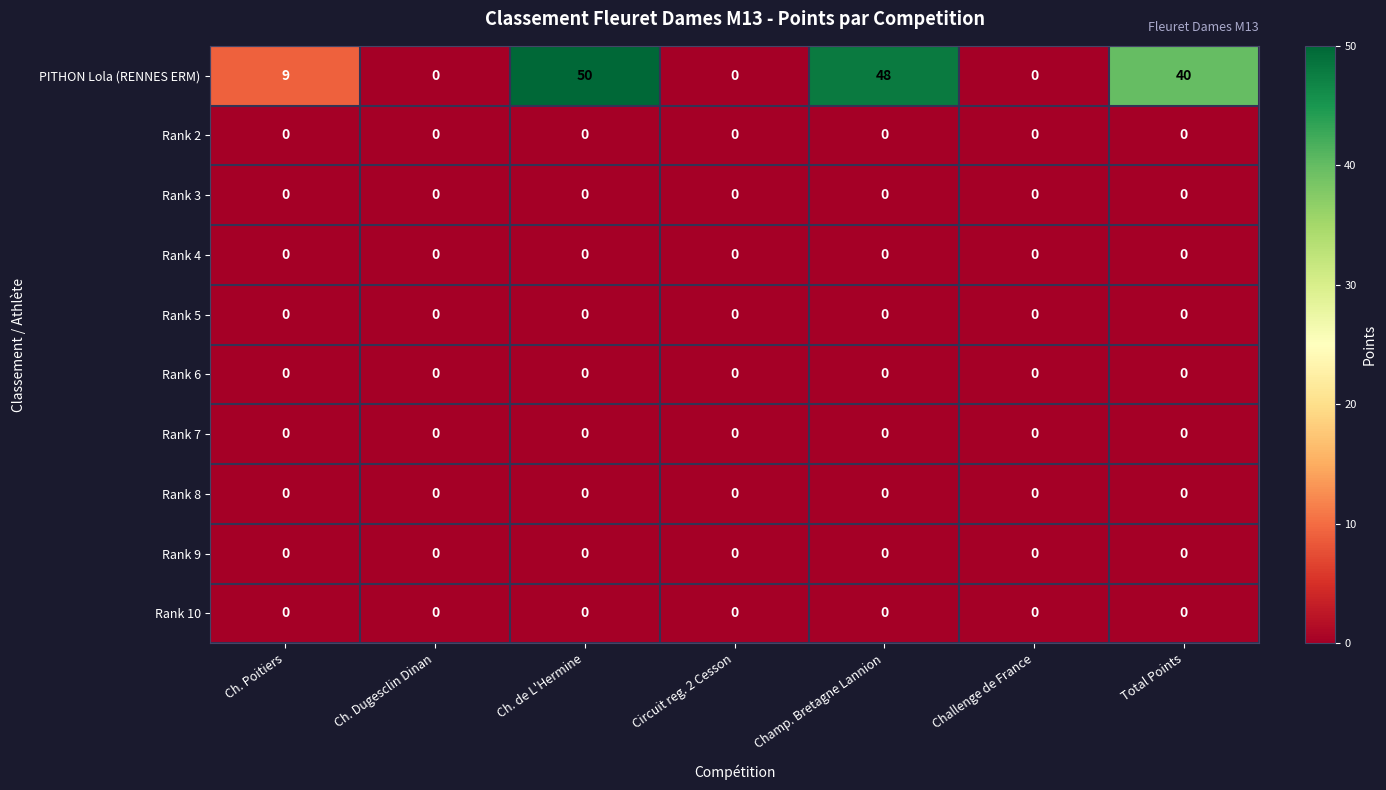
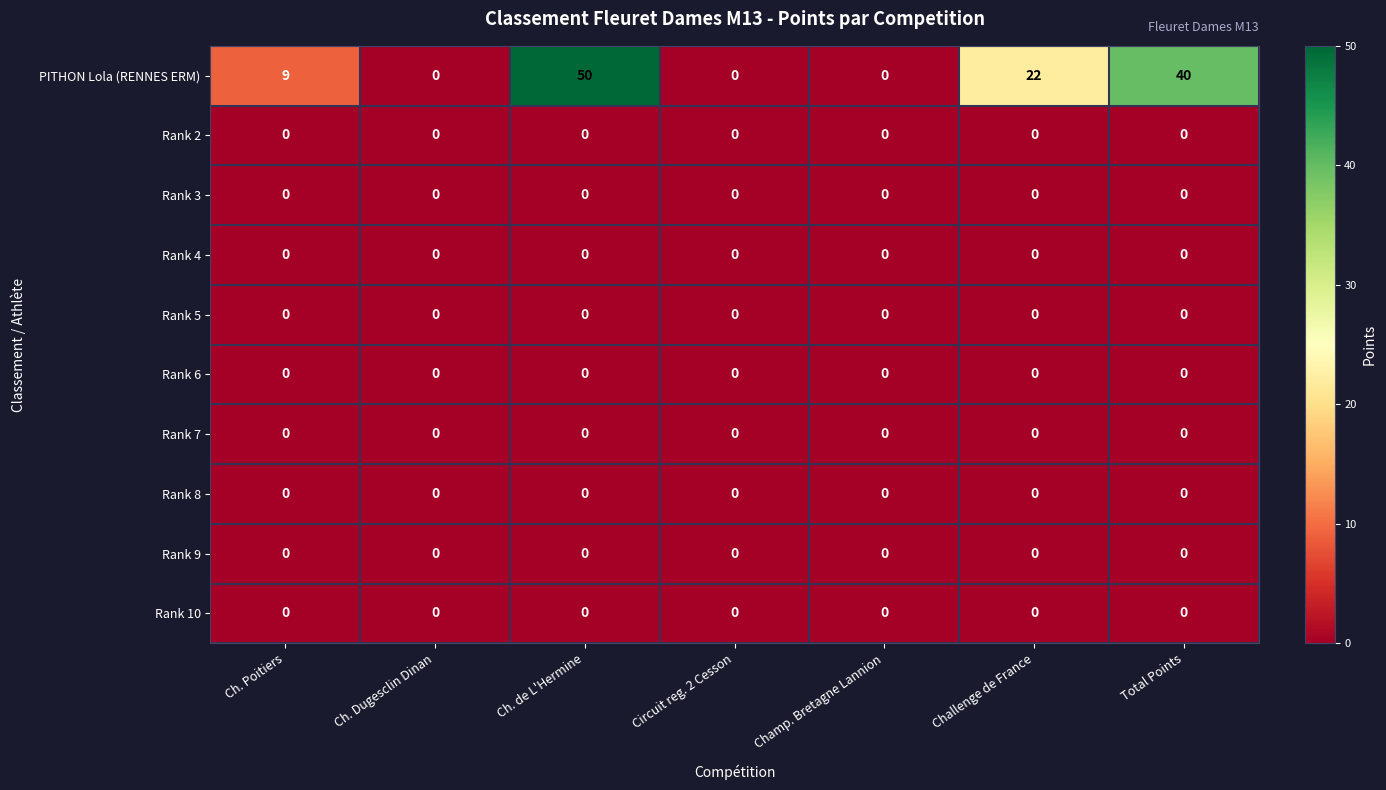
  {
    "PITHON Lola (RENNES ERM)": {
      "Ch. Poitiers": 9,
      "Ch. Dugesclin Dinan": 0,
      "Ch. de L'Hermine": 50,
      "Circuit reg. 2 Cesson": 0,
-     "Champ. Bretagne Lannion": 48,
-     "Challenge de France": 0,
+     "Champ. Bretagne Lannion": 0,
+     "Challenge de France": 22,
      "Total Points": 40
    },
    "Rank 2": {
      "Ch. Poitiers": 0,
      "Ch. Dugesclin Dinan": 0,
      "Ch. de L'Hermine": 0,
      "Circuit reg. 2 Cesson": 0,
      "Champ. Bretagne Lannion": 0,
      "Challenge de France": 0,
      "Total Points": 0
    },
    "Rank 3": {
      "Ch. Poitiers": 0,
      "Ch. Dugesclin Dinan": 0,
      "Ch. de L'Hermine": 0,
      "Circuit reg. 2 Cesson": 0,
      "Champ. Bretagne Lannion": 0,
      "Challenge de France": 0,
      "Total Points": 0
    },
    "Rank 4": {
      "Ch. Poitiers": 0,
      "Ch. Dugesclin Dinan": 0,
      "Ch. de L'Hermine": 0,
      "Circuit reg. 2 Cesson": 0,
      "Champ. Bretagne Lannion": 0,
      "Challenge de France": 0,
      "Total Points": 0
    },
    "Rank 5": {
      "Ch. Poitiers": 0,
      "Ch. Dugesclin Dinan": 0,
      "Ch. de L'Hermine": 0,
      "Circuit reg. 2 Cesson": 0,
      "Champ. Bretagne Lannion": 0,
      "Challenge de France": 0,
      "Total Points": 0
    },
    "Rank 6": {
      "Ch. Poitiers": 0,
      "Ch. Dugesclin Dinan": 0,
      "Ch. de L'Hermine": 0,
      "Circuit reg. 2 Cesson": 0,
      "Champ. Bretagne Lannion": 0,
      "Challenge de France": 0,
      "Total Points": 0
    },
    "Rank 7": {
      "Ch. Poitiers": 0,
      "Ch. Dugesclin Dinan": 0,
      "Ch. de L'Hermine": 0,
      "Circuit reg. 2 Cesson": 0,
      "Champ. Bretagne Lannion": 0,
      "Challenge de France": 0,
      "Total Points": 0
    },
    "Rank 8": {
      "Ch. Poitiers": 0,
      "Ch. Dugesclin Dinan": 0,
      "Ch. de L'Hermine": 0,
      "Circuit reg. 2 Cesson": 0,
      "Champ. Bretagne Lannion": 0,
      "Challenge de France": 0,
      "Total Points": 0
    },
    "Rank 9": {
      "Ch. Poitiers": 0,
      "Ch. Dugesclin Dinan": 0,
      "Ch. de L'Hermine": 0,
      "Circuit reg. 2 Cesson": 0,
      "Champ. Bretagne Lannion": 0,
      "Challenge de France": 0,
      "Total Points": 0
    },
    "Rank 10": {
      "Ch. Poitiers": 0,
      "Ch. Dugesclin Dinan": 0,
      "Ch. de L'Hermine": 0,
      "Circuit reg. 2 Cesson": 0,
      "Champ. Bretagne Lannion": 0,
      "Challenge de France": 0,
      "Total Points": 0
    }
  }
